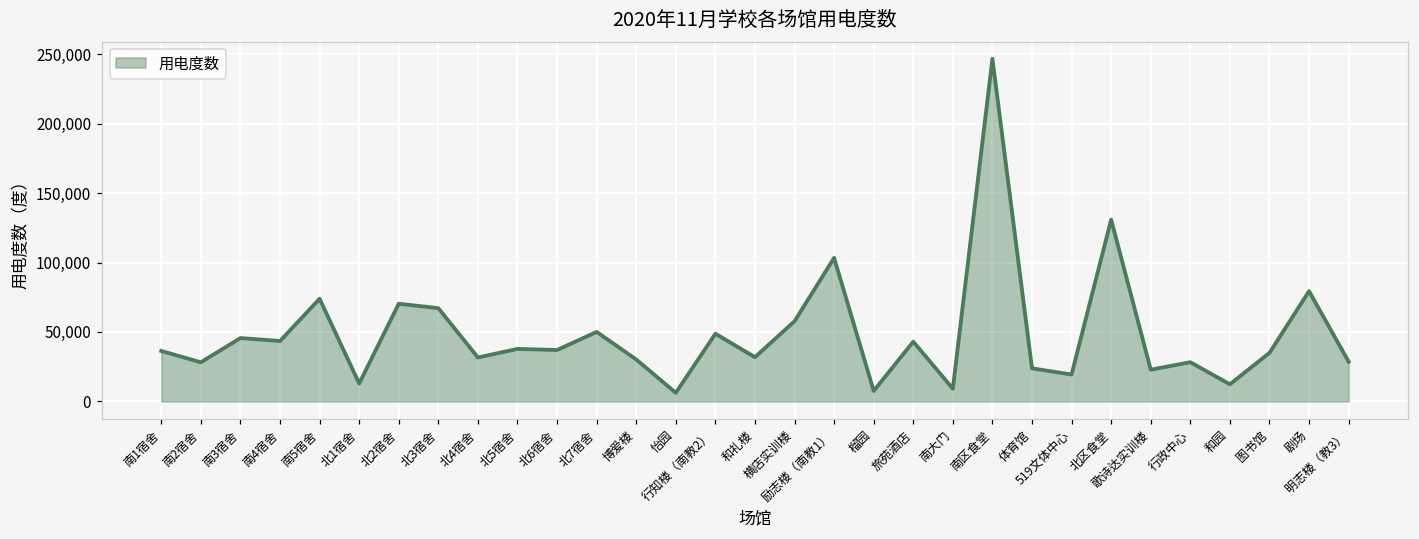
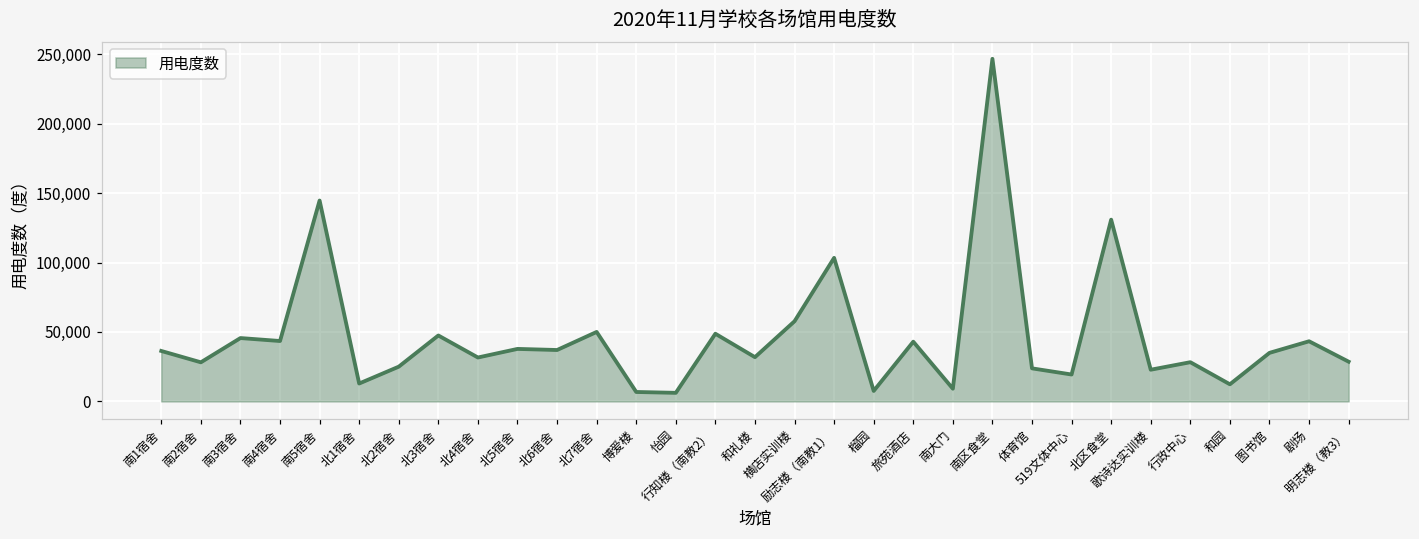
  {
    "南1宿舍": "36,000",
    "南2宿舍": "28,000",
    "南3宿舍": "46,000",
    "南4宿舍": "43,000",
-   "南5宿舍": "74,000",
+   "南5宿舍": "145,000",
    "北1宿舍": "13,000",
-   "北2宿舍": "70,000",
-   "北3宿舍": "67,000",
+   "北2宿舍": "25,000",
+   "北3宿舍": "47,000",
    "北4宿舍": "32,000",
    "北5宿舍": "38,000",
    "北6宿舍": "37,000",
    "北7宿舍": "50,000",
-   "博爱楼": "30,000",
+   "博爱楼": "7,000",
    "怡园": "6,000",
    "行知楼（南教2）": "49,000",
    "和礼楼": "32,000",
    "横店实训楼": "58,000",
    "励志楼（南教1）": "103,000",
    "榴园": "8,000",
    "旅苑酒店": "43,000",
    "南大门": "9,000",
    "南区食堂": "247,000",
    "体育馆": "24,000",
    "519文体中心": "19,000",
    "北区食堂": "131,000",
    "歌诗达实训楼": "23,000",
    "行政中心": "28,000",
    "和园": "12,000",
    "图书馆": "35,000",
-   "剧场": "79,000",
+   "剧场": "43,000",
    "明志楼（教3）": "29,000"
  }
